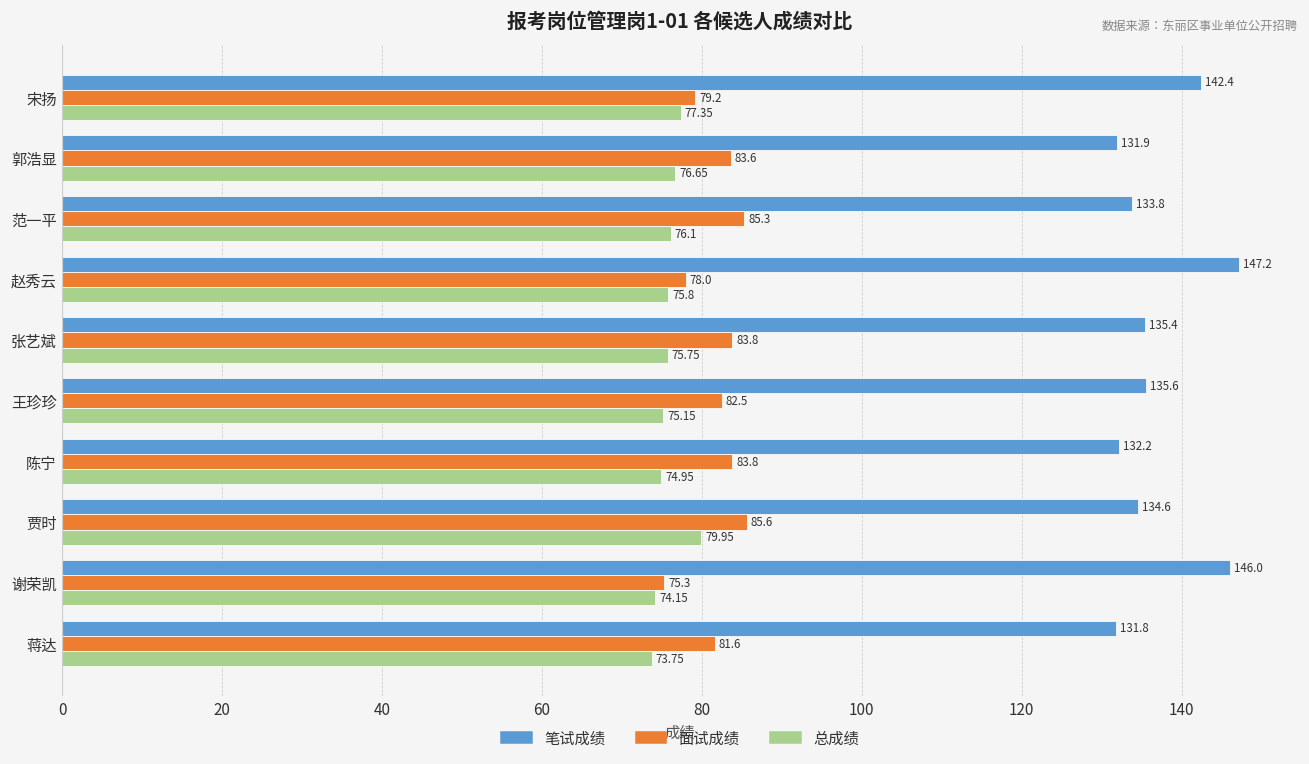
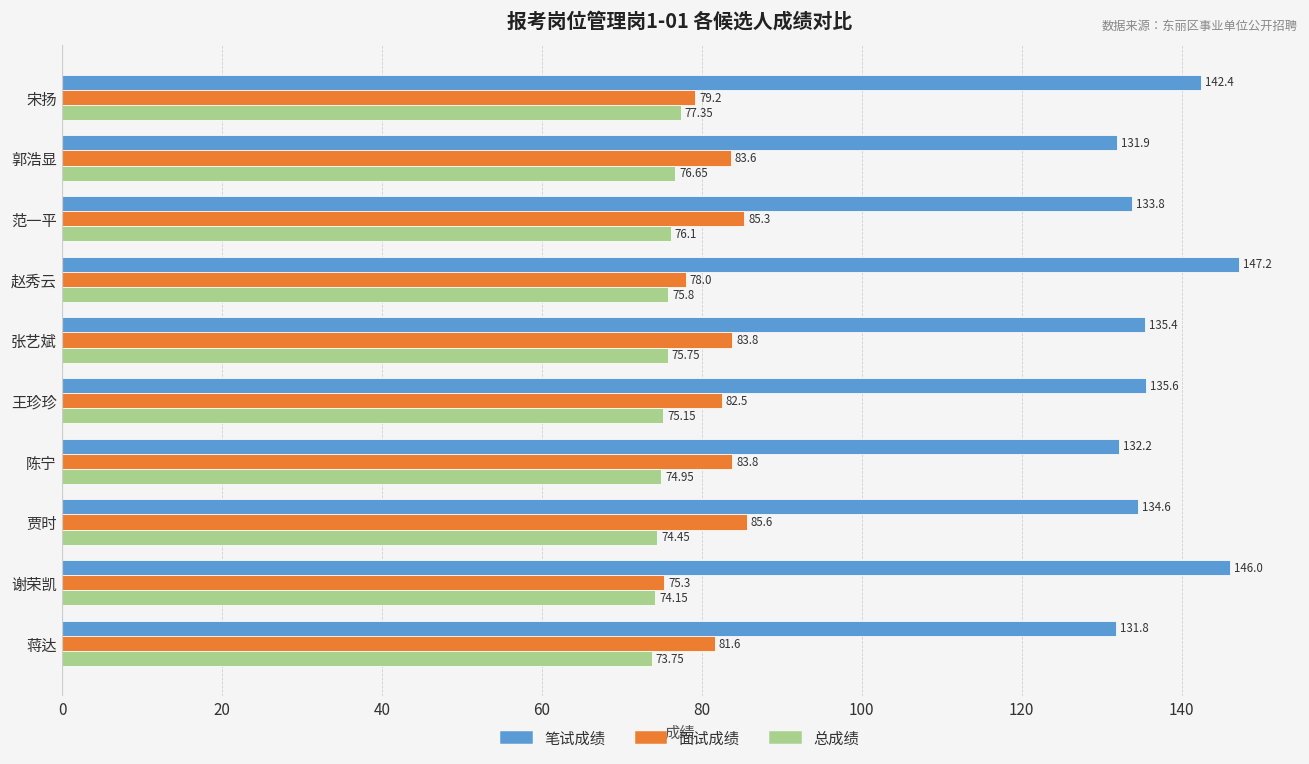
  {
    "笔试成绩": {
      "宋扬": 142.4,
      "郭浩显": 131.9,
      "范一平": 133.8,
      "赵秀云": 147.2,
      "张艺斌": 135.4,
      "王珍珍": 135.6,
      "陈宁": 132.2,
      "贾时": 134.6,
      "谢荣凯": 146.0,
      "蒋达": 131.8
    },
    "面试成绩": {
      "宋扬": 79.2,
      "郭浩显": 83.6,
      "范一平": 85.3,
      "赵秀云": 78.0,
      "张艺斌": 83.8,
      "王珍珍": 82.5,
      "陈宁": 83.8,
      "贾时": 85.6,
      "谢荣凯": 75.3,
      "蒋达": 81.6
    },
    "总成绩": {
      "宋扬": 77.35,
      "郭浩显": 76.65,
      "范一平": 76.1,
      "赵秀云": 75.8,
      "张艺斌": 75.75,
      "王珍珍": 75.15,
      "陈宁": 74.95,
-     "贾时": 79.95,
+     "贾时": 74.45,
      "谢荣凯": 74.15,
      "蒋达": 73.75
    }
  }
